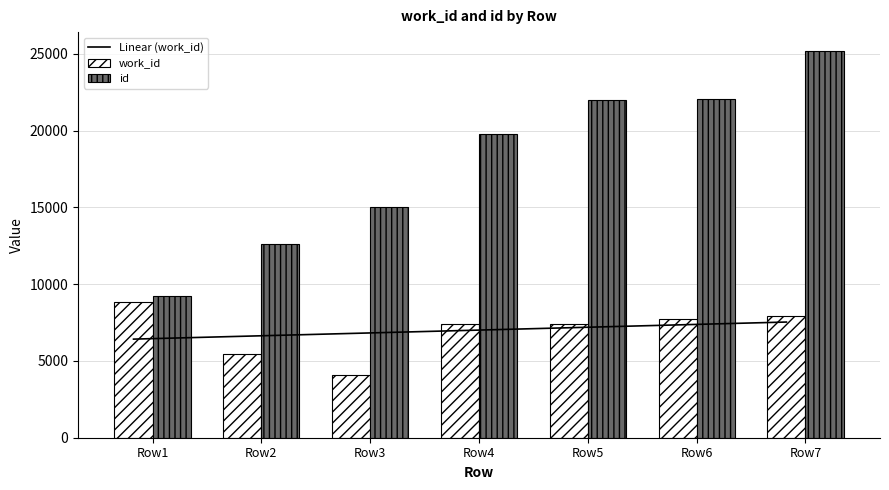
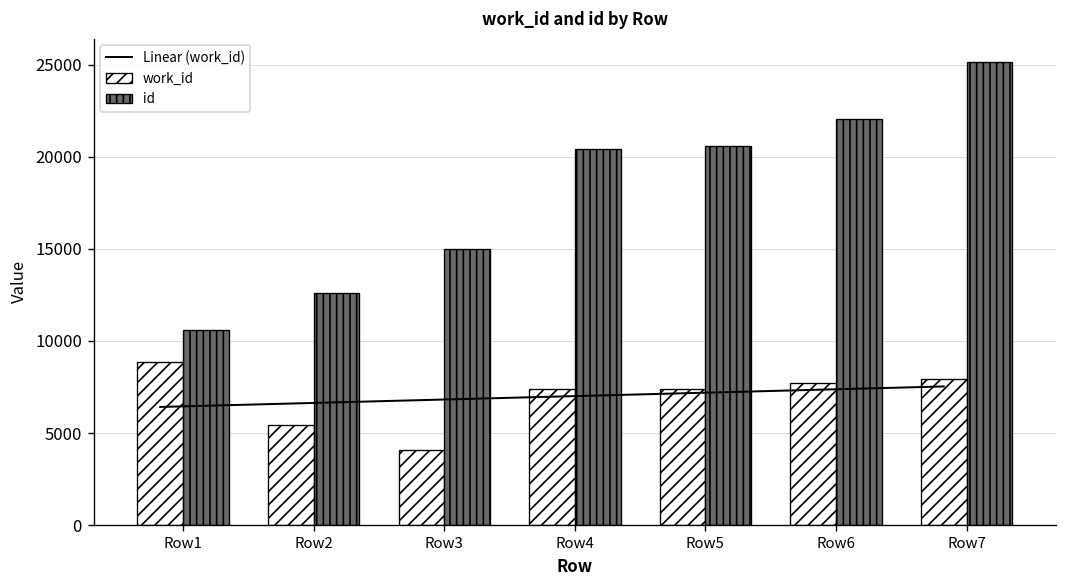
  {
    "work_id": {
      "Row1": 8800,
      "Row2": 5400,
      "Row3": 4100,
      "Row4": 7400,
      "Row5": 7400,
      "Row6": 7700,
      "Row7": 7900
    },
    "id": {
-     "Row1": 9200,
+     "Row1": 10600,
      "Row2": 12600,
      "Row3": 15000,
-     "Row4": 19800,
-     "Row5": 22000,
+     "Row4": 20400,
+     "Row5": 20600,
      "Row6": 22000,
      "Row7": 25200
    }
  }
